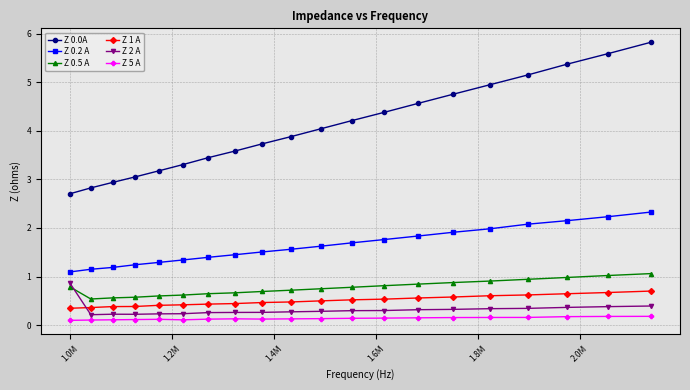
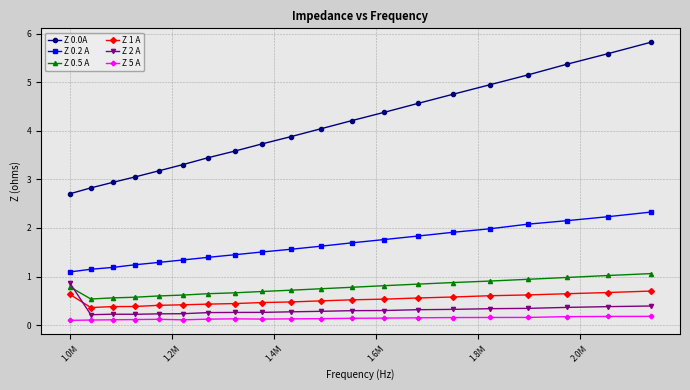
  {
    "Z 0.0A": {
      "1.0M": 2.7
    },
    "Z 0.2 A": {
      "1.0M": 1.1
    },
    "Z 0.5 A": {
      "1.0M": 0.8
    },
    "Z 1 A": {
-     "1.0M": 0.3
+     "1.0M": 0.6
    },
    "Z 2 A": {
      "1.0M": 0.9
    },
    "Z 5 A": {
      "1.0M": 0.1
    }
  }
